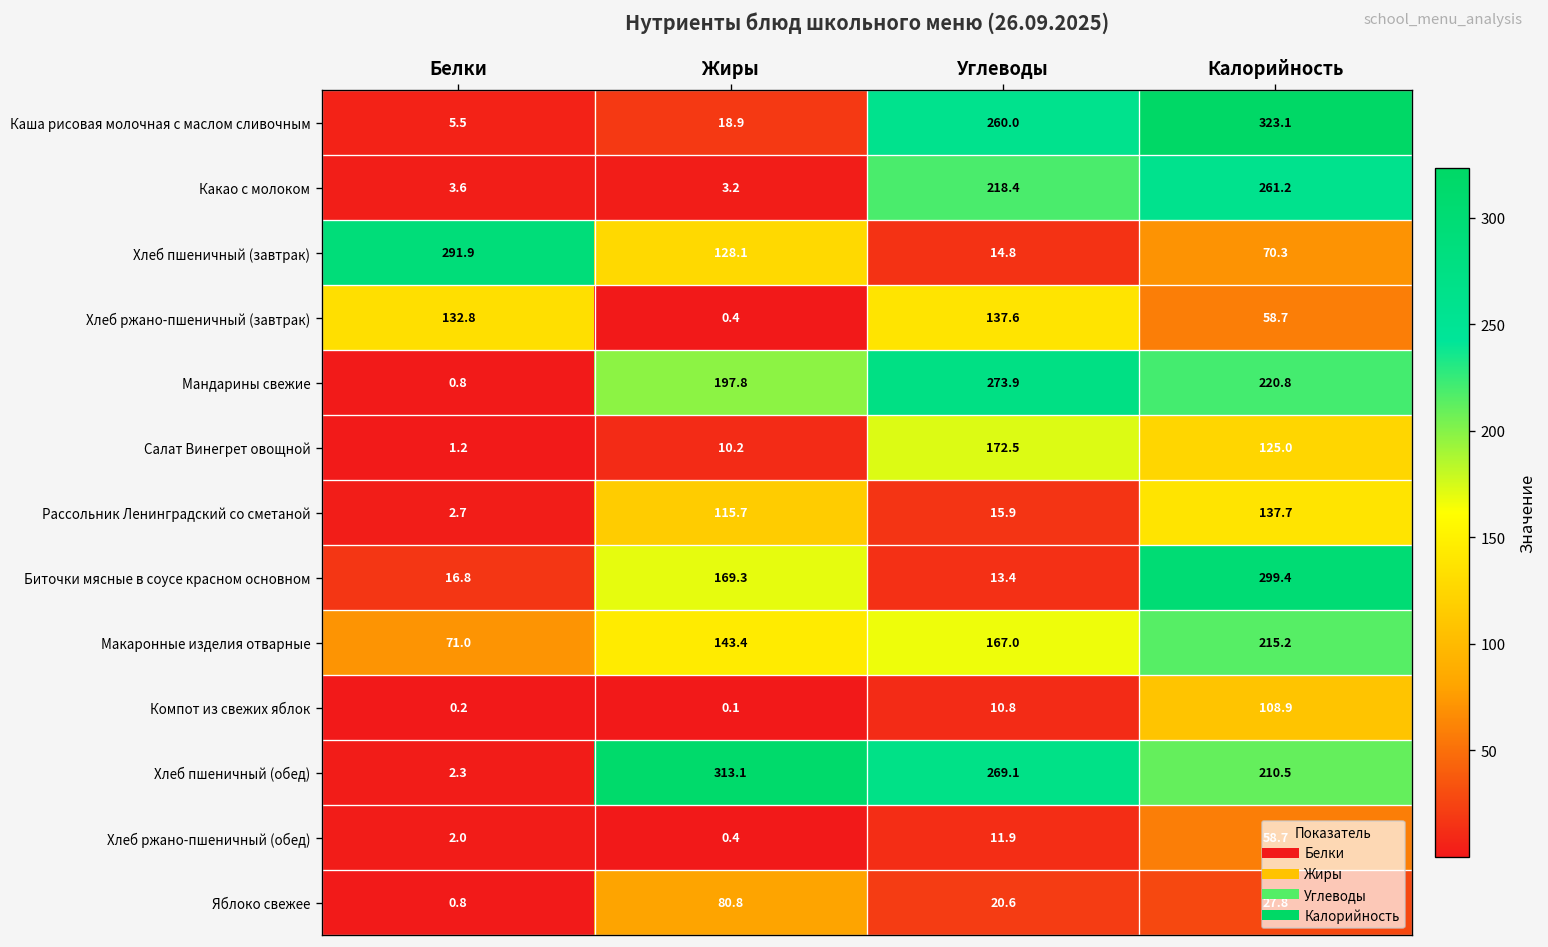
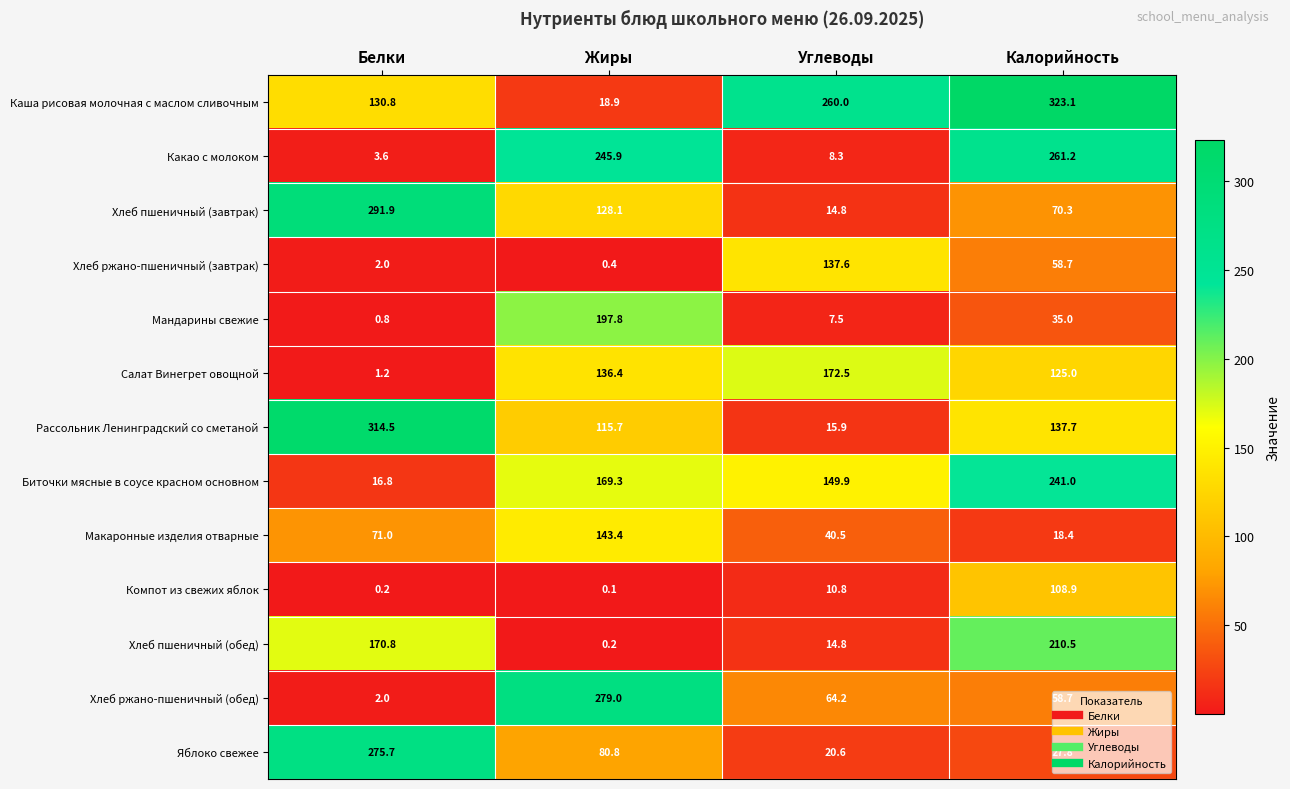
  {
    "Каша рисовая молочная с маслом сливочным": {
-     "Белки": 5.5,
+     "Белки": 130.8,
      "Жиры": 18.9,
      "Углеводы": 260.0,
      "Калорийность": 323.1
    },
    "Какао с молоком": {
      "Белки": 3.6,
-     "Жиры": 3.2,
-     "Углеводы": 218.4,
+     "Жиры": 245.9,
+     "Углеводы": 8.3,
      "Калорийность": 261.2
    },
    "Хлеб пшеничный (завтрак)": {
      "Белки": 291.9,
      "Жиры": 128.1,
      "Углеводы": 14.8,
      "Калорийность": 70.3
    },
    "Хлеб ржано-пшеничный (завтрак)": {
-     "Белки": 132.8,
+     "Белки": 2.0,
      "Жиры": 0.4,
      "Углеводы": 137.6,
      "Калорийность": 58.7
    },
    "Мандарины свежие": {
      "Белки": 0.8,
      "Жиры": 197.8,
-     "Углеводы": 273.9,
-     "Калорийность": 220.8
+     "Углеводы": 7.5,
+     "Калорийность": 35.0
    },
    "Салат Винегрет овощной": {
      "Белки": 1.2,
-     "Жиры": 10.2,
+     "Жиры": 136.4,
      "Углеводы": 172.5,
      "Калорийность": 125.0
    },
    "Рассольник Ленинградский со сметаной": {
-     "Белки": 2.7,
+     "Белки": 314.5,
      "Жиры": 115.7,
      "Углеводы": 15.9,
      "Калорийность": 137.7
    },
    "Биточки мясные в соусе красном основном": {
      "Белки": 16.8,
      "Жиры": 169.3,
-     "Углеводы": 13.4,
-     "Калорийность": 299.4
+     "Углеводы": 149.9,
+     "Калорийность": 241.0
    },
    "Макаронные изделия отварные": {
      "Белки": 71.0,
      "Жиры": 143.4,
-     "Углеводы": 167.0,
-     "Калорийность": 215.2
+     "Углеводы": 40.5,
+     "Калорийность": 18.4
    },
    "Компот из свежих яблок": {
      "Белки": 0.2,
      "Жиры": 0.1,
      "Углеводы": 10.8,
      "Калорийность": 108.9
    },
    "Хлеб пшеничный (обед)": {
-     "Белки": 2.3,
-     "Жиры": 313.1,
-     "Углеводы": 269.1,
+     "Белки": 170.8,
+     "Жиры": 0.2,
+     "Углеводы": 14.8,
      "Калорийность": 210.5
    },
    "Хлеб ржано-пшеничный (обед)": {
      "Белки": 2.0,
-     "Жиры": 0.4,
-     "Углеводы": 11.9
+     "Жиры": 279.0,
+     "Углеводы": 64.2
    },
    "Яблоко свежее": {
-     "Белки": 0.8,
+     "Белки": 275.7,
      "Жиры": 80.8,
      "Углеводы": 20.6
    }
  }
